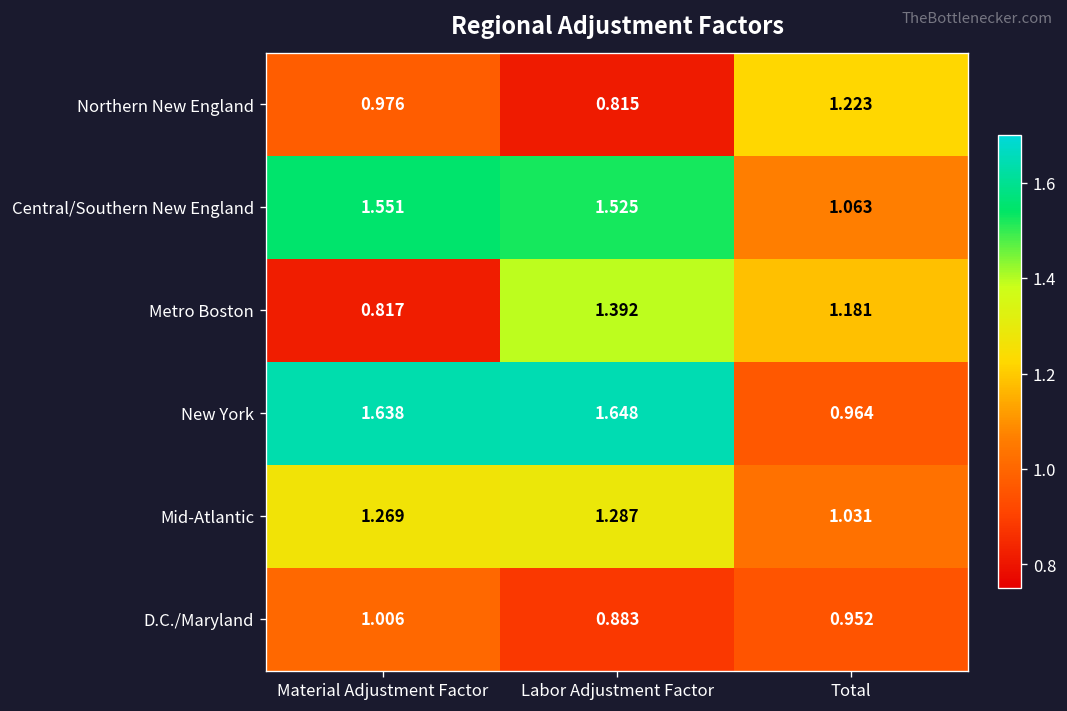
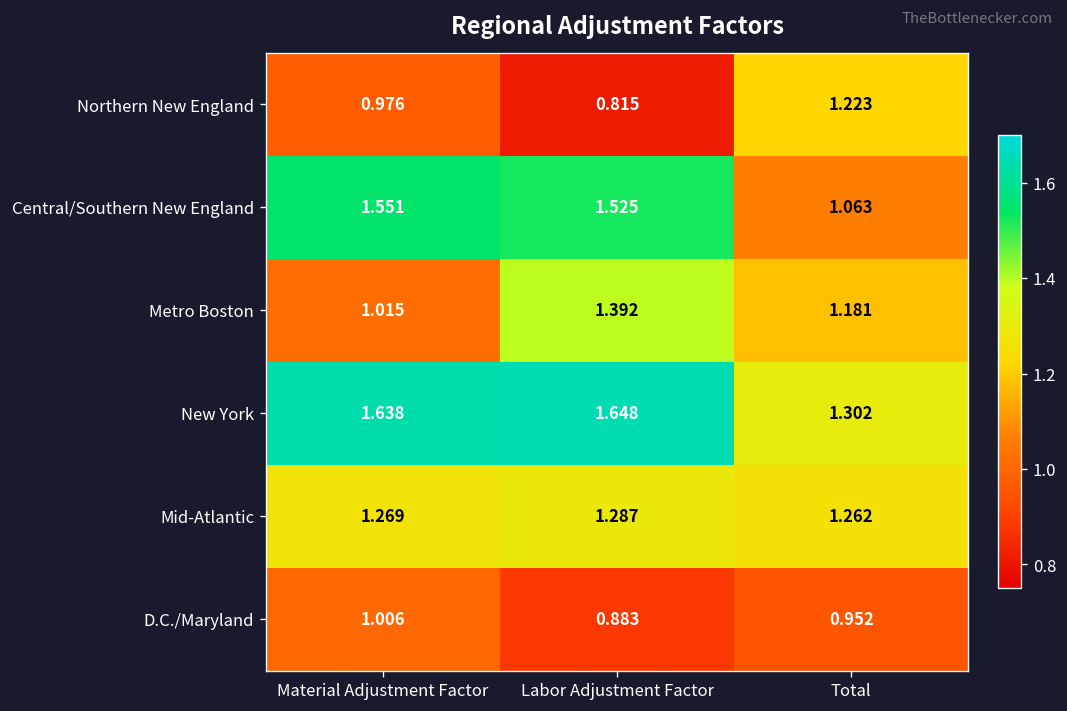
  {
    "Northern New England": {
      "Material Adjustment Factor": 0.976,
      "Labor Adjustment Factor": 0.815,
      "Total": 1.223
    },
    "Central/Southern New England": {
      "Material Adjustment Factor": 1.551,
      "Labor Adjustment Factor": 1.525,
      "Total": 1.063
    },
    "Metro Boston": {
-     "Material Adjustment Factor": 0.817,
+     "Material Adjustment Factor": 1.015,
      "Labor Adjustment Factor": 1.392,
      "Total": 1.181
    },
    "New York": {
      "Material Adjustment Factor": 1.638,
      "Labor Adjustment Factor": 1.648,
-     "Total": 0.964
+     "Total": 1.302
    },
    "Mid-Atlantic": {
      "Material Adjustment Factor": 1.269,
      "Labor Adjustment Factor": 1.287,
-     "Total": 1.031
+     "Total": 1.262
    },
    "D.C./Maryland": {
      "Material Adjustment Factor": 1.006,
      "Labor Adjustment Factor": 0.883,
      "Total": 0.952
    }
  }
